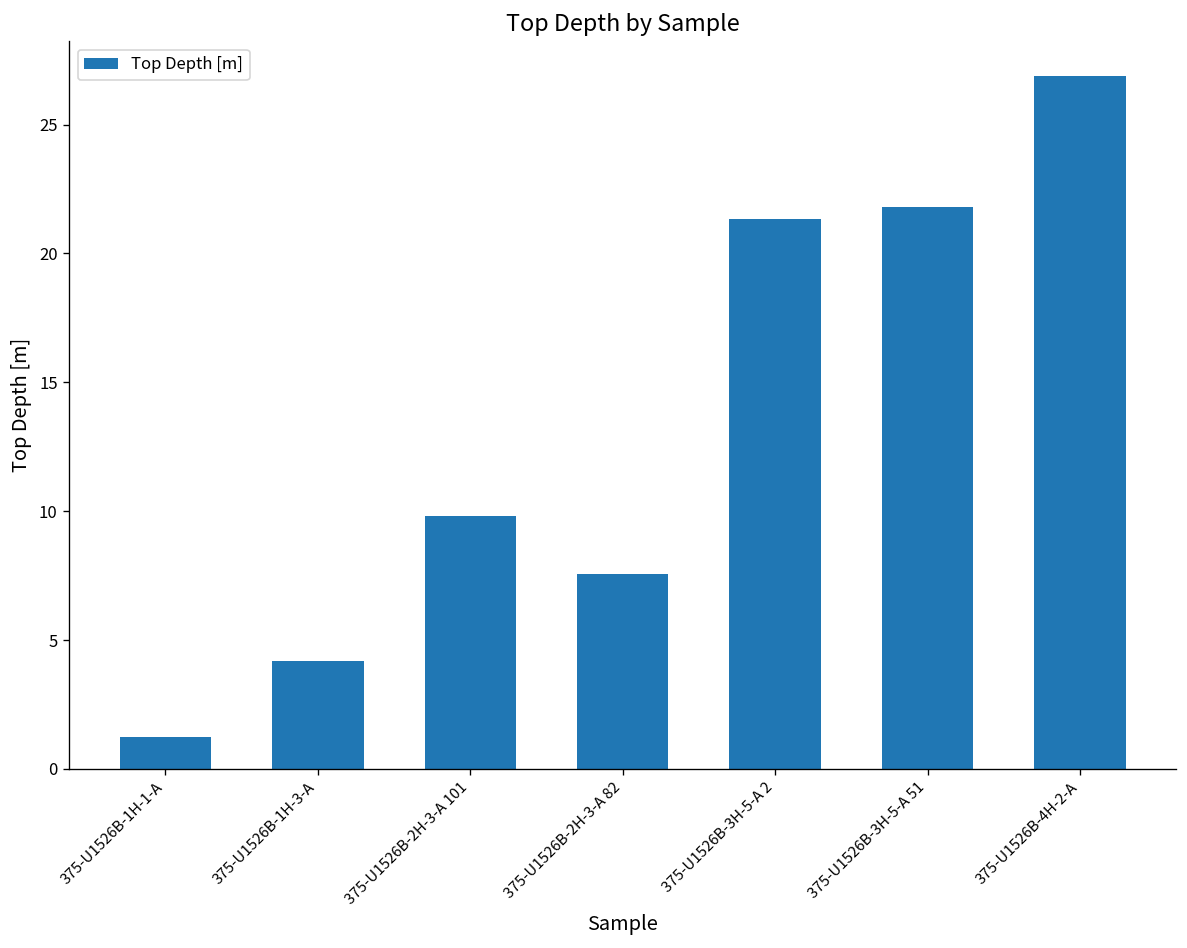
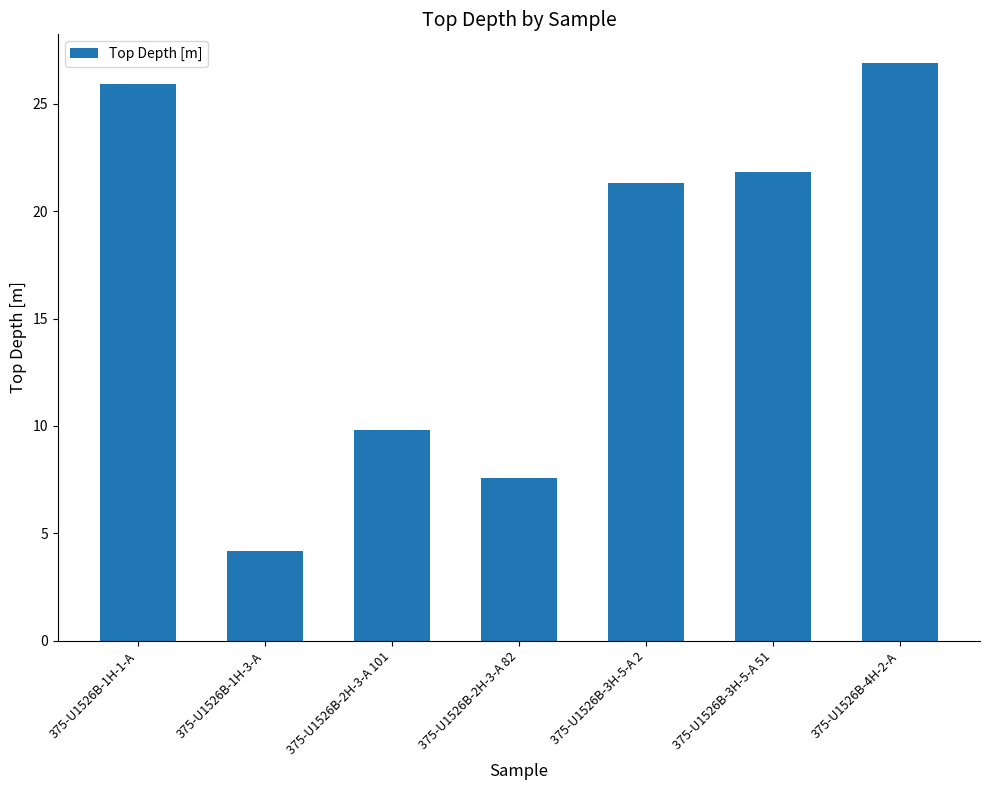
  {
-   "375-U1526B-1H-1-A": 1.3,
+   "375-U1526B-1H-1-A": 25.9,
    "375-U1526B-1H-3-A": 4.2,
    "375-U1526B-2H-3-A 101": 9.8,
    "375-U1526B-2H-3-A 82": 7.6,
    "375-U1526B-3H-5-A 2": 21.3,
    "375-U1526B-3H-5-A 51": 21.8,
    "375-U1526B-4H-2-A": 26.9
  }
